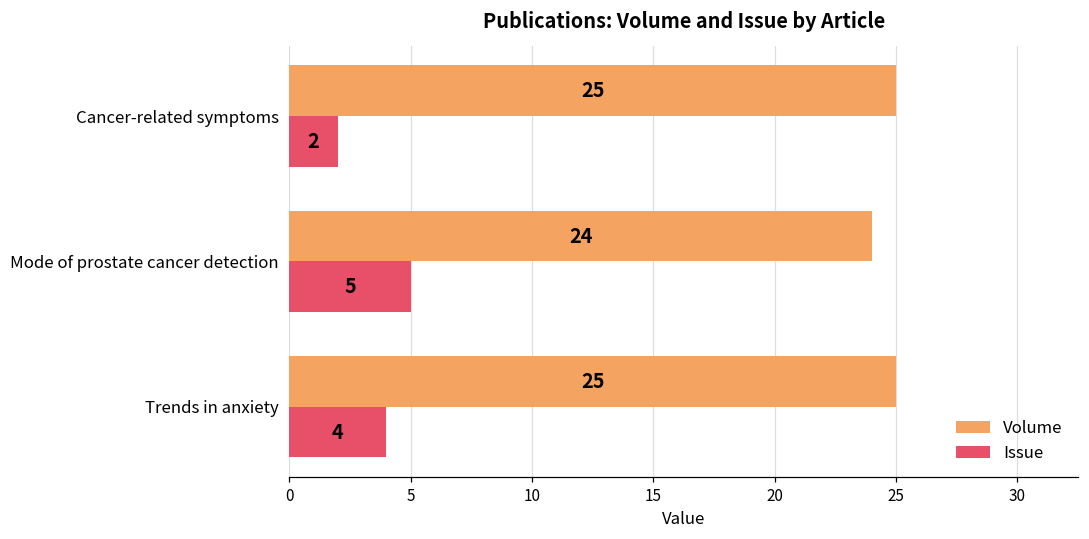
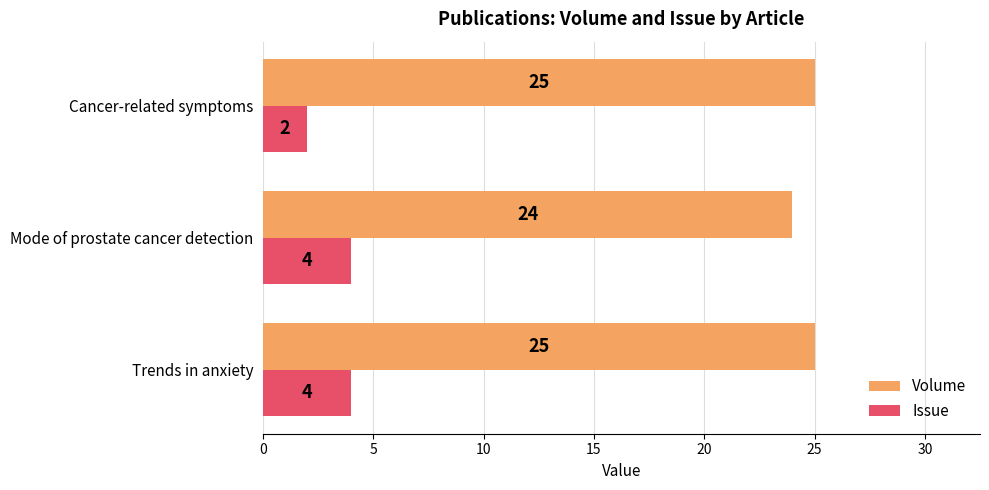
  {
    "Volume": {
      "Cancer-related symptoms": 25,
      "Mode of prostate cancer detection": 24,
      "Trends in anxiety": 25
    },
    "Issue": {
      "Cancer-related symptoms": 2,
-     "Mode of prostate cancer detection": 5,
+     "Mode of prostate cancer detection": 4,
      "Trends in anxiety": 4
    }
  }
